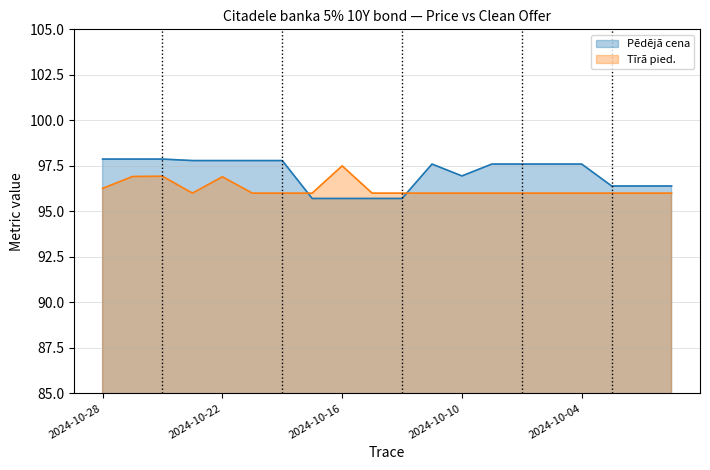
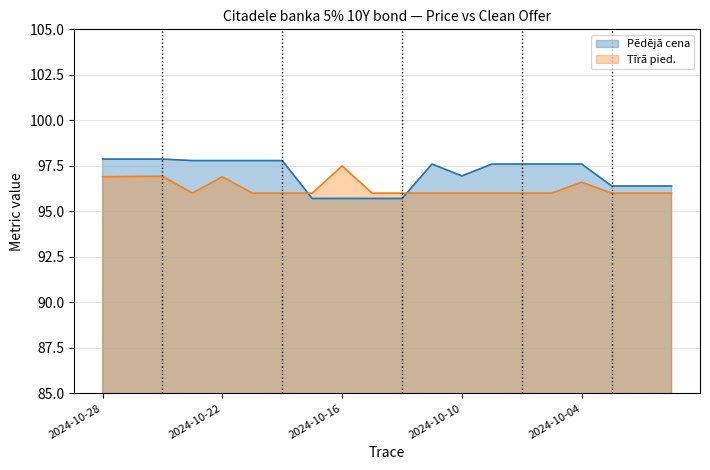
  {
    "Pēdējā cena": {
      "2024-10-28": 97.9,
      "2024-10-22": 97.8,
      "2024-10-16": 95.7,
      "2024-10-10": 96.9,
      "2024-10-04": 97.6
    },
    "Tīrā pied.": {
-     "2024-10-28": 96.3,
+     "2024-10-28": 96.9,
      "2024-10-22": 96.9,
      "2024-10-16": 97.5,
      "2024-10-10": 96.0,
-     "2024-10-04": 96.0
+     "2024-10-04": 96.6
    }
  }
